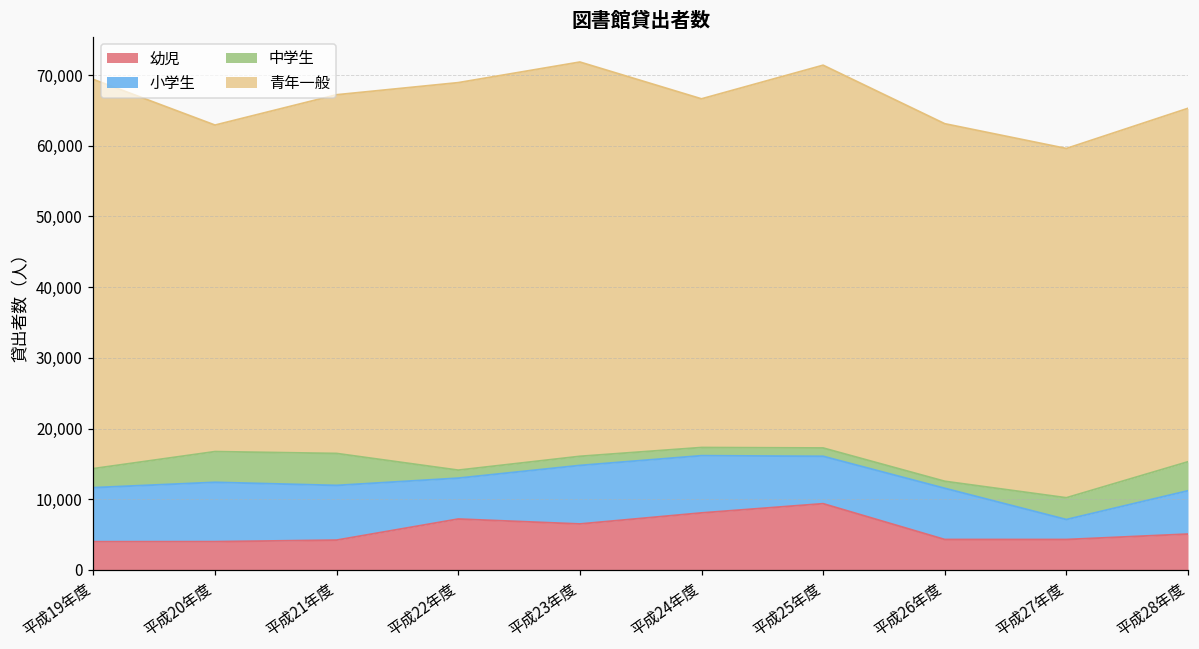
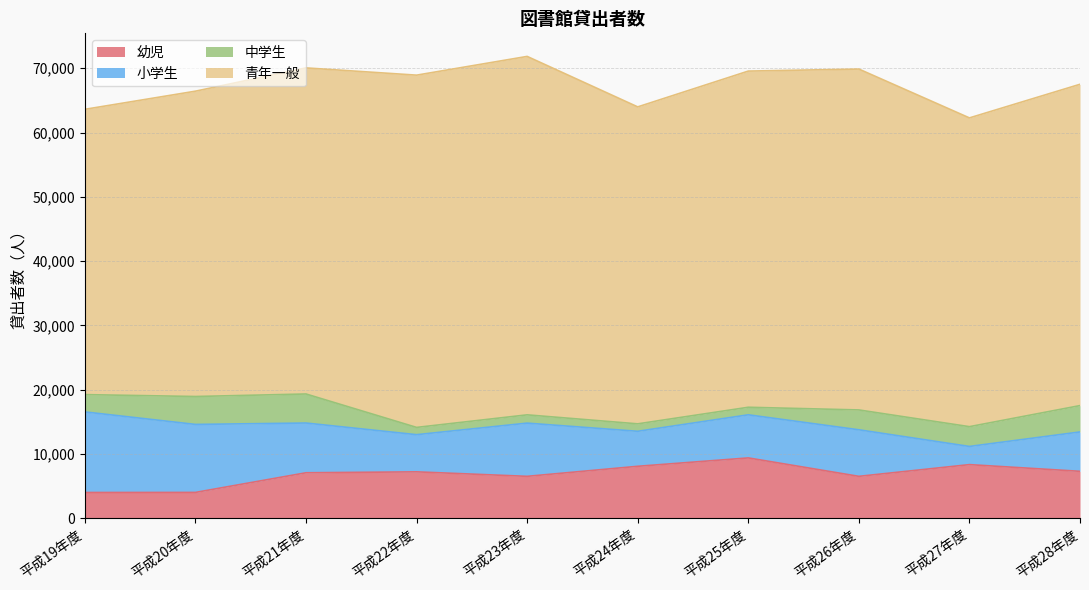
  {
    "幼児": {
      "平成19年度": "4,000",
      "平成20年度": "4,000",
-     "平成21年度": "4,000",
+     "平成21年度": "7,000",
      "平成22年度": "7,000",
      "平成23年度": "6,000",
      "平成24年度": "8,000",
      "平成25年度": "9,000",
-     "平成26年度": "4,000",
-     "平成27年度": "4,000",
-     "平成28年度": "5,000"
+     "平成26年度": "6,000",
+     "平成27年度": "8,000",
+     "平成28年度": "7,000"
    },
    "小学生": {
-     "平成19年度": "8,000",
-     "平成20年度": "8,000",
+     "平成19年度": "13,000",
+     "平成20年度": "11,000",
      "平成21年度": "8,000",
      "平成22年度": "6,000",
      "平成23年度": "8,000",
-     "平成24年度": "8,000",
+     "平成24年度": "5,000",
      "平成25年度": "7,000",
      "平成26年度": "7,000",
      "平成27年度": "3,000",
      "平成28年度": "6,000"
    },
    "中学生": {
      "平成19年度": "3,000",
      "平成20年度": "4,000",
      "平成21年度": "5,000",
      "平成22年度": "1,000",
      "平成23年度": "1,000",
      "平成24年度": "1,000",
      "平成25年度": "1,000",
-     "平成26年度": "1,000",
+     "平成26年度": "3,000",
      "平成27年度": "3,000",
      "平成28年度": "4,000"
    },
    "青年一般": {
-     "平成19年度": "55,000",
-     "平成20年度": "46,000",
+     "平成19年度": "44,000",
+     "平成20年度": "48,000",
      "平成21年度": "51,000",
      "平成22年度": "55,000",
      "平成23年度": "56,000",
      "平成24年度": "49,000",
-     "平成25年度": "54,000",
-     "平成26年度": "51,000",
-     "平成27年度": "49,000",
+     "平成25年度": "52,000",
+     "平成26年度": "53,000",
+     "平成27年度": "48,000",
      "平成28年度": "50,000"
    }
  }
